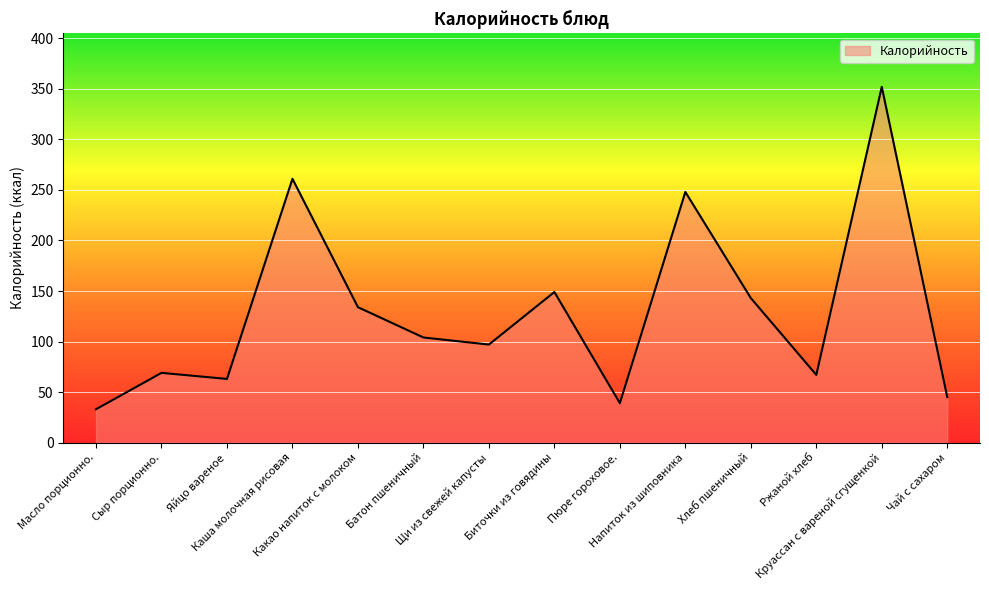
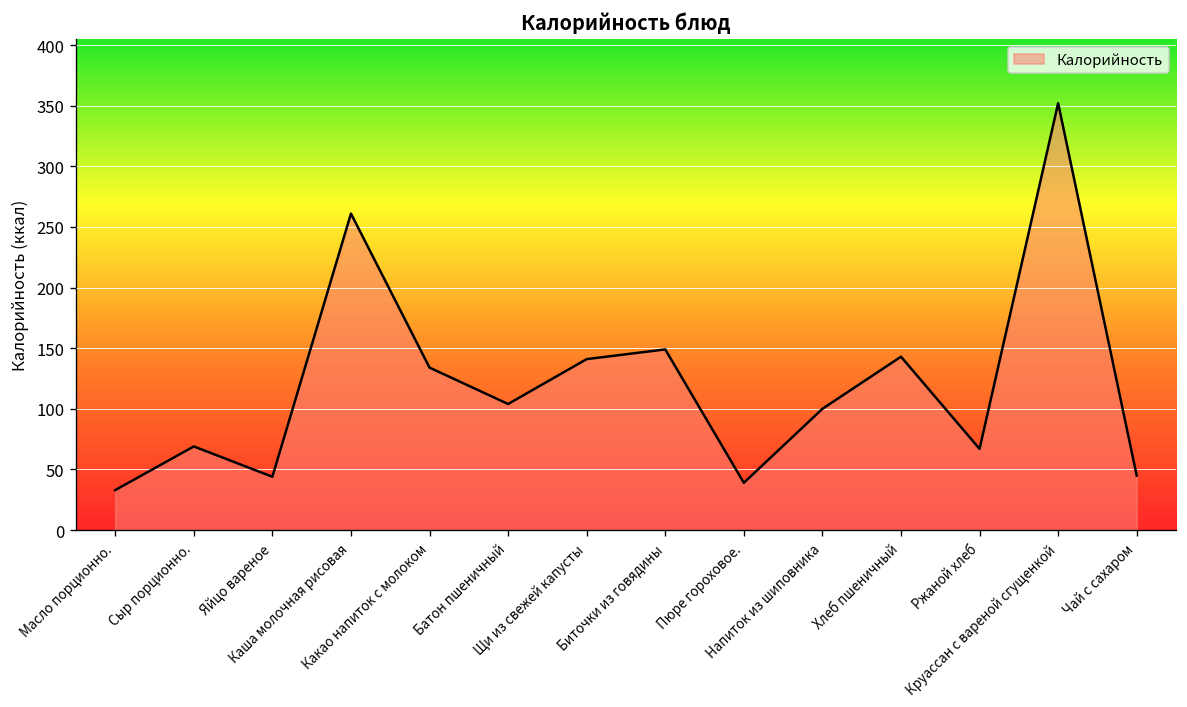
  {
    "Масло порционно.": 33,
    "Сыр порционно.": 69,
-   "Яйцо вареное": 63,
+   "Яйцо вареное": 44,
    "Каша молочная рисовая": 261,
    "Какао напиток с молоком": 134,
    "Батон пшеничный": 104,
-   "Щи из свежей капусты": 97,
+   "Щи из свежей капусты": 141,
    "Биточки из говядины": 149,
    "Пюре гороховое.": 39,
-   "Напиток из шиповника": 248,
+   "Напиток из шиповника": 100,
    "Хлеб пшеничный": 143,
    "Ржаной хлеб": 67,
    "Круассан с вареной сгущенкой": 352,
    "Чай с сахаром": 45
  }
